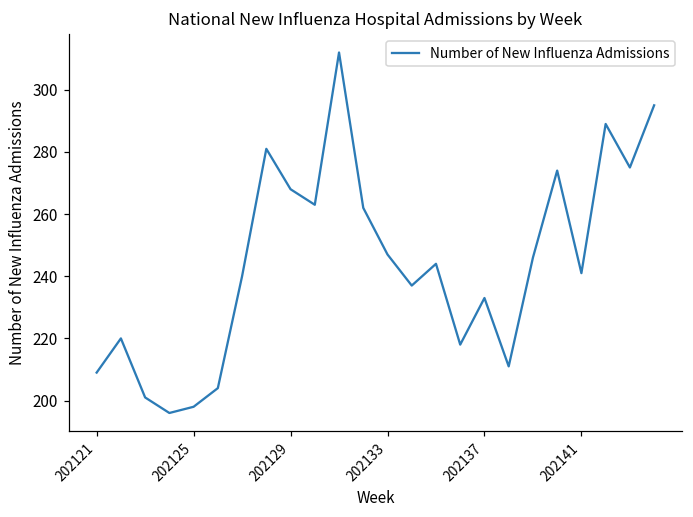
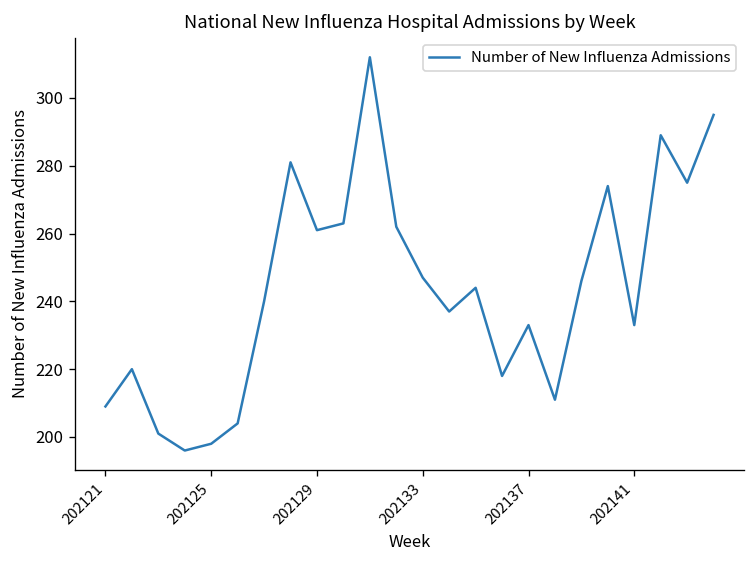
  {
    "202121": 209,
    "202125": 198,
-   "202129": 268,
+   "202129": 261,
    "202133": 247,
    "202137": 233,
-   "202141": 241
+   "202141": 233
  }
